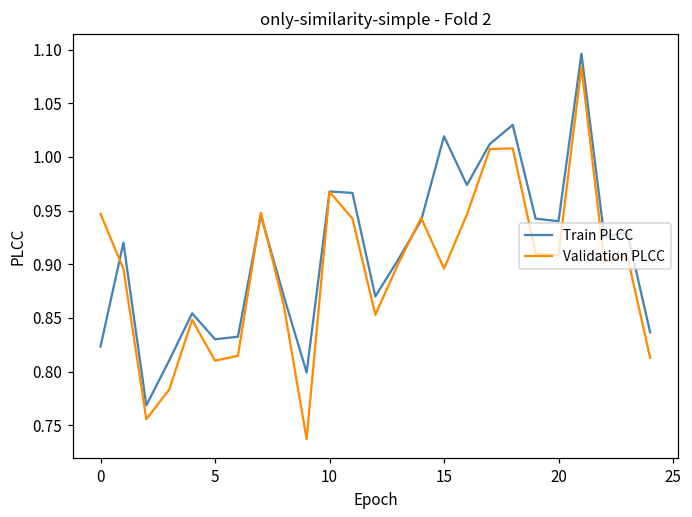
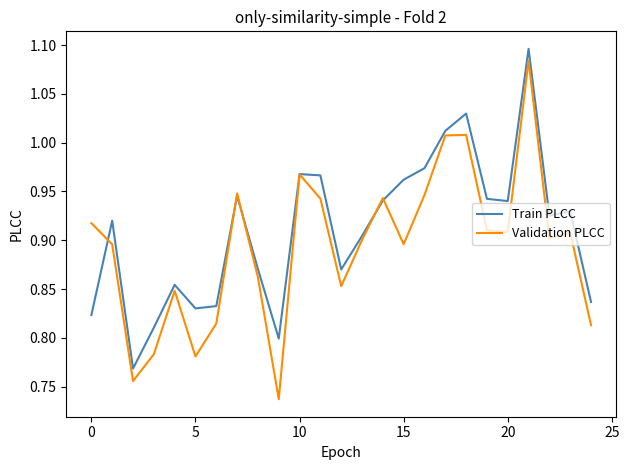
  {
    "Train PLCC": {
      "0": 0.82,
      "5": 0.83,
-     "15": 1.02,
+     "15": 0.96,
      "20": 0.94
    },
    "Validation PLCC": {
-     "0": 0.95,
-     "5": 0.81,
+     "0": 0.92,
+     "5": 0.78,
      "15": 0.90
    }
  }
